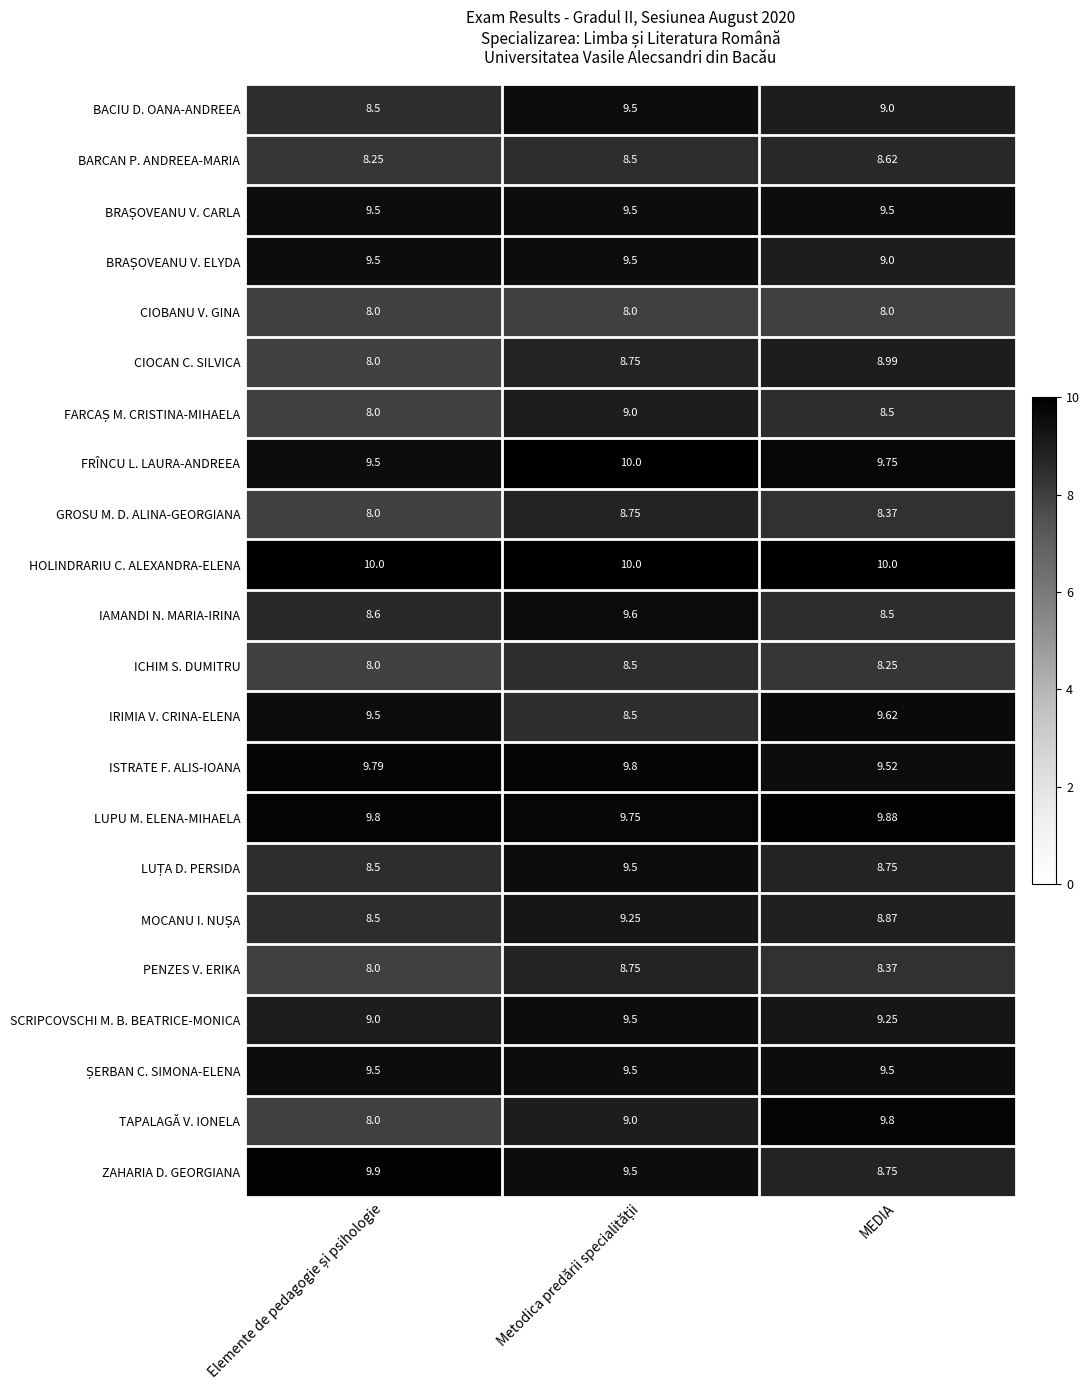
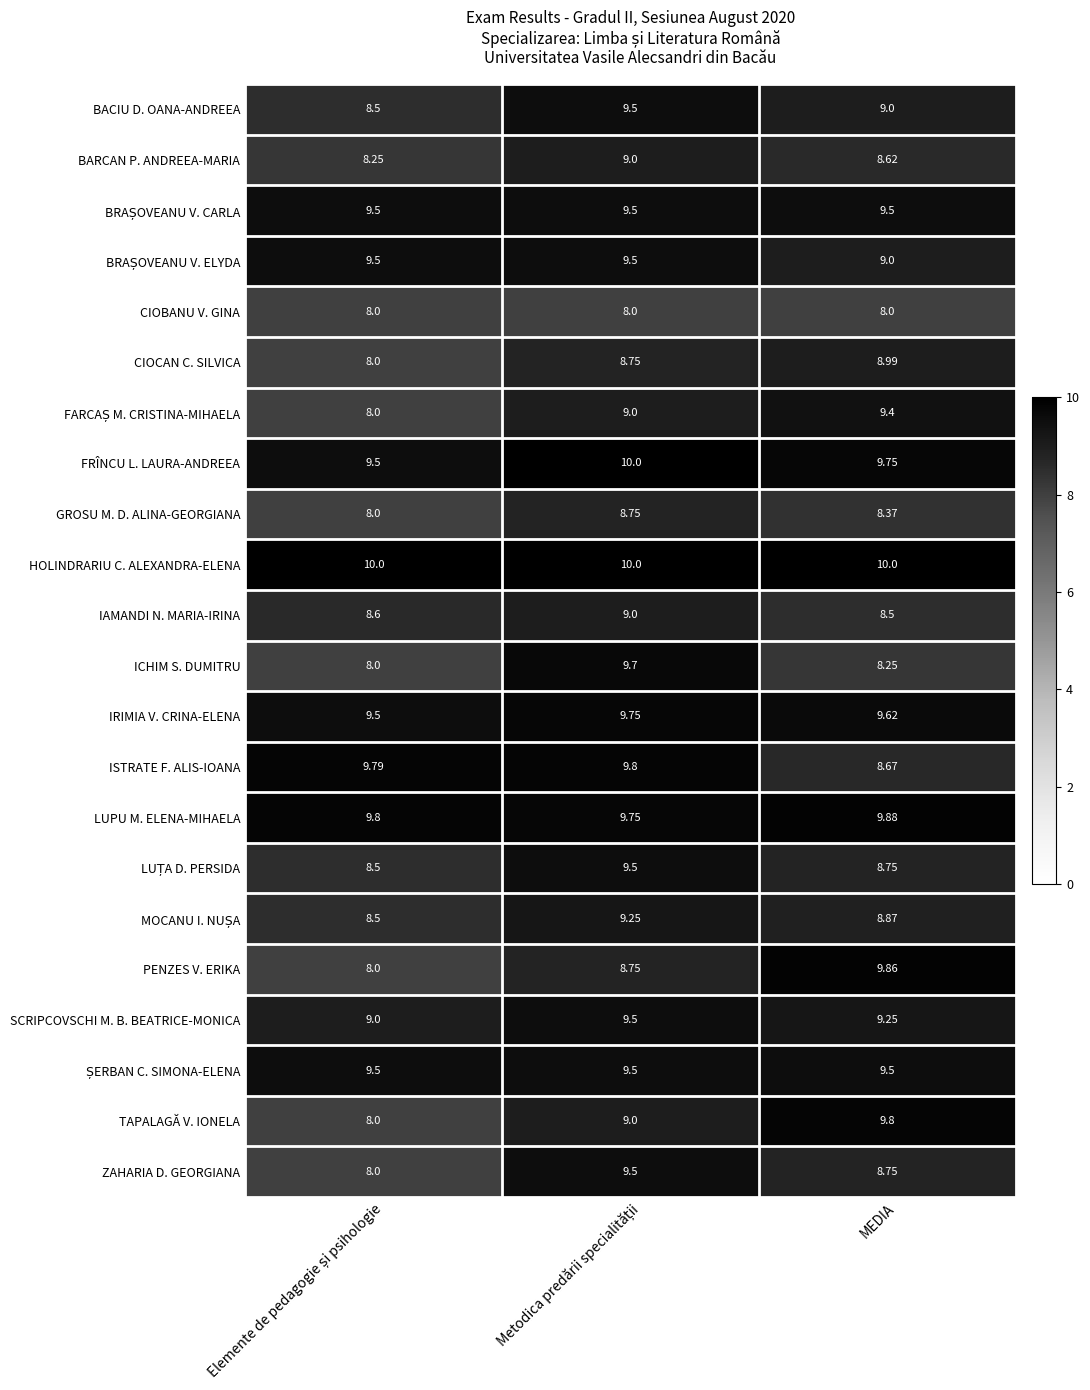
  {
    "BACIU D. OANA-ANDREEA": {
      "Elemente de pedagogie și psihologie": 8.5,
      "Metodica predării specialității": 9.5,
      "MEDIA": 9.0
    },
    "BARCAN P. ANDREEA-MARIA": {
      "Elemente de pedagogie și psihologie": 8.25,
-     "Metodica predării specialității": 8.5,
+     "Metodica predării specialității": 9.0,
      "MEDIA": 8.62
    },
    "BRAȘOVEANU V. CARLA": {
      "Elemente de pedagogie și psihologie": 9.5,
      "Metodica predării specialității": 9.5,
      "MEDIA": 9.5
    },
    "BRAȘOVEANU V. ELYDA": {
      "Elemente de pedagogie și psihologie": 9.5,
      "Metodica predării specialității": 9.5,
      "MEDIA": 9.0
    },
    "CIOBANU V. GINA": {
      "Elemente de pedagogie și psihologie": 8.0,
      "Metodica predării specialității": 8.0,
      "MEDIA": 8.0
    },
    "CIOCAN C. SILVICA": {
      "Elemente de pedagogie și psihologie": 8.0,
      "Metodica predării specialității": 8.75,
      "MEDIA": 8.99
    },
    "FARCAȘ M. CRISTINA-MIHAELA": {
      "Elemente de pedagogie și psihologie": 8.0,
      "Metodica predării specialității": 9.0,
-     "MEDIA": 8.5
+     "MEDIA": 9.4
    },
    "FRÎNCU L. LAURA-ANDREEA": {
      "Elemente de pedagogie și psihologie": 9.5,
      "Metodica predării specialității": 10.0,
      "MEDIA": 9.75
    },
    "GROSU M. D. ALINA-GEORGIANA": {
      "Elemente de pedagogie și psihologie": 8.0,
      "Metodica predării specialității": 8.75,
      "MEDIA": 8.37
    },
    "HOLINDRARIU C. ALEXANDRA-ELENA": {
      "Elemente de pedagogie și psihologie": 10.0,
      "Metodica predării specialității": 10.0,
      "MEDIA": 10.0
    },
    "IAMANDI N. MARIA-IRINA": {
      "Elemente de pedagogie și psihologie": 8.6,
-     "Metodica predării specialității": 9.6,
+     "Metodica predării specialității": 9.0,
      "MEDIA": 8.5
    },
    "ICHIM S. DUMITRU": {
      "Elemente de pedagogie și psihologie": 8.0,
-     "Metodica predării specialității": 8.5,
+     "Metodica predării specialității": 9.7,
      "MEDIA": 8.25
    },
    "IRIMIA V. CRINA-ELENA": {
      "Elemente de pedagogie și psihologie": 9.5,
-     "Metodica predării specialității": 8.5,
+     "Metodica predării specialității": 9.75,
      "MEDIA": 9.62
    },
    "ISTRATE F. ALIS-IOANA": {
      "Elemente de pedagogie și psihologie": 9.79,
      "Metodica predării specialității": 9.8,
-     "MEDIA": 9.52
+     "MEDIA": 8.67
    },
    "LUPU M. ELENA-MIHAELA": {
      "Elemente de pedagogie și psihologie": 9.8,
      "Metodica predării specialității": 9.75,
      "MEDIA": 9.88
    },
    "LUȚA D. PERSIDA": {
      "Elemente de pedagogie și psihologie": 8.5,
      "Metodica predării specialității": 9.5,
      "MEDIA": 8.75
    },
    "MOCANU I. NUȘA": {
      "Elemente de pedagogie și psihologie": 8.5,
      "Metodica predării specialității": 9.25,
      "MEDIA": 8.87
    },
    "PENZES V. ERIKA": {
      "Elemente de pedagogie și psihologie": 8.0,
      "Metodica predării specialității": 8.75,
-     "MEDIA": 8.37
+     "MEDIA": 9.86
    },
    "SCRIPCOVSCHI M. B. BEATRICE-MONICA": {
      "Elemente de pedagogie și psihologie": 9.0,
      "Metodica predării specialității": 9.5,
      "MEDIA": 9.25
    },
    "ȘERBAN C. SIMONA-ELENA": {
      "Elemente de pedagogie și psihologie": 9.5,
      "Metodica predării specialității": 9.5,
      "MEDIA": 9.5
    },
    "TAPALAGĂ V. IONELA": {
      "Elemente de pedagogie și psihologie": 8.0,
      "Metodica predării specialității": 9.0,
      "MEDIA": 9.8
    },
    "ZAHARIA D. GEORGIANA": {
-     "Elemente de pedagogie și psihologie": 9.9,
+     "Elemente de pedagogie și psihologie": 8.0,
      "Metodica predării specialității": 9.5,
      "MEDIA": 8.75
    }
  }
